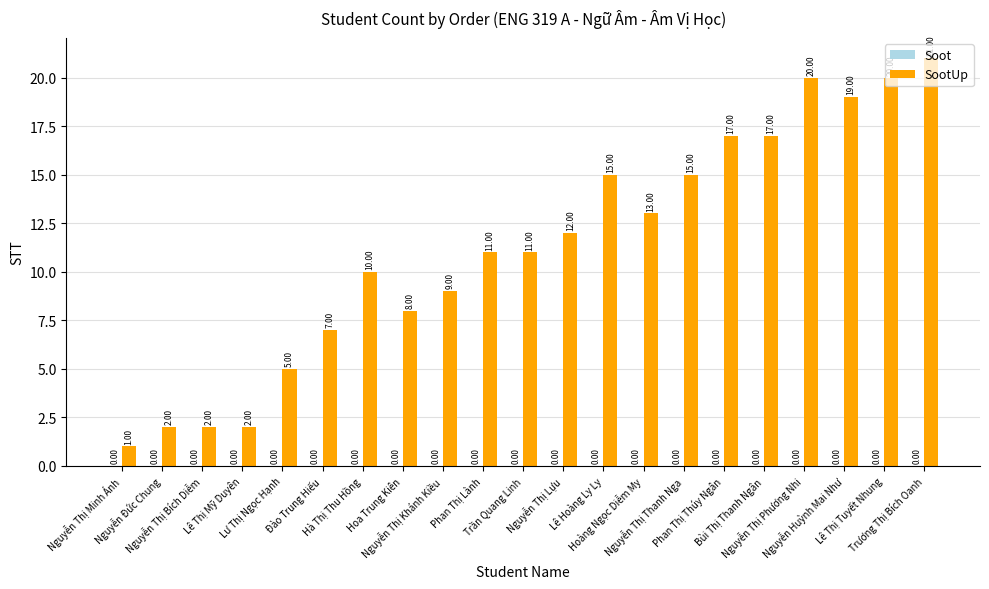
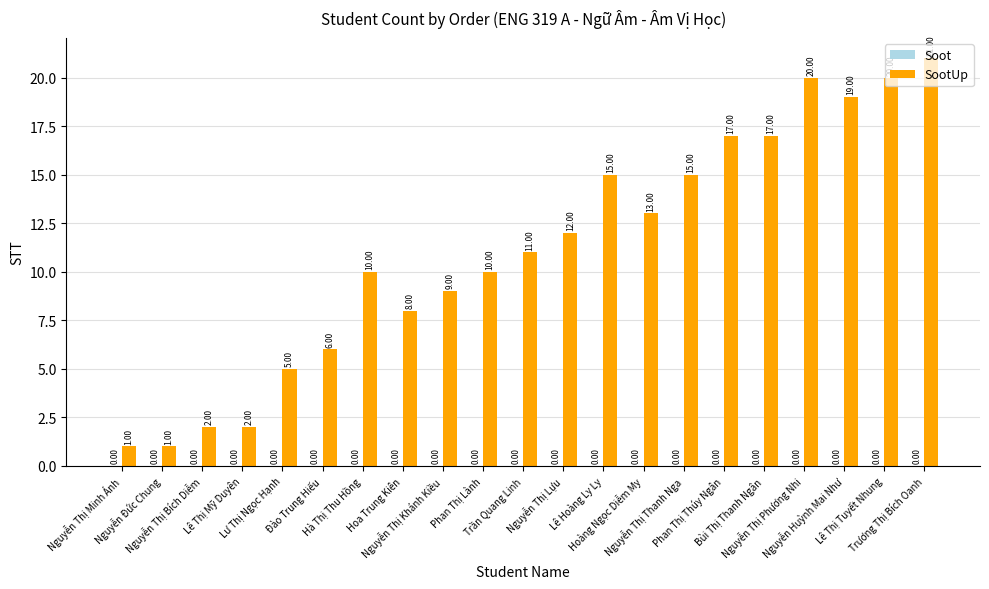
  {
    "Soot": {
      "Nguyễn Thị Minh Ánh": 0.00,
      "Nguyễn Đức Chung": 0.00,
      "Nguyễn Thị Bích Diễm": 0.00,
      "Lê Thị Mỹ Duyên": 0.00,
      "Lư Thị Ngọc Hạnh": 0.00,
      "Đào Trung Hiếu": 0.00,
      "Hà Thị Thu Hồng": 0.00,
      "Hoa Trung Kiên": 0.00,
      "Nguyễn Thị Khánh Kiều": 0.00,
      "Phan Thị Lành": 0.00,
      "Trần Quang Linh": 0.00,
      "Nguyễn Thị Lựu": 0.00,
      "Lê Hoàng Ly Ly": 0.00,
      "Hoàng Ngọc Diễm My": 0.00,
      "Nguyễn Thị Thanh Nga": 0.00,
      "Phan Thị Thúy Ngân": 0.00,
      "Bùi Thị Thanh Ngân": 0.00,
      "Nguyễn Thị Phương Nhi": 0.00,
      "Nguyễn Huỳnh Mai Như": 0.00,
      "Lê Thị Tuyết Nhung": 0.00,
      "Trương Thị Bích Oanh": 0.00
    },
    "SootUp": {
      "Nguyễn Thị Minh Ánh": 1.00,
-     "Nguyễn Đức Chung": 2.00,
+     "Nguyễn Đức Chung": 1.00,
      "Nguyễn Thị Bích Diễm": 2.00,
      "Lê Thị Mỹ Duyên": 2.00,
      "Lư Thị Ngọc Hạnh": 5.00,
-     "Đào Trung Hiếu": 7.00,
+     "Đào Trung Hiếu": 6.00,
      "Hà Thị Thu Hồng": 10.00,
      "Hoa Trung Kiên": 8.00,
      "Nguyễn Thị Khánh Kiều": 9.00,
-     "Phan Thị Lành": 11.00,
+     "Phan Thị Lành": 10.00,
      "Trần Quang Linh": 11.00,
      "Nguyễn Thị Lựu": 12.00,
      "Lê Hoàng Ly Ly": 15.00,
      "Hoàng Ngọc Diễm My": 13.00,
      "Nguyễn Thị Thanh Nga": 15.00,
      "Phan Thị Thúy Ngân": 17.00,
      "Bùi Thị Thanh Ngân": 17.00,
      "Nguyễn Thị Phương Nhi": 20.00,
      "Nguyễn Huỳnh Mai Như": 19.00
    }
  }
